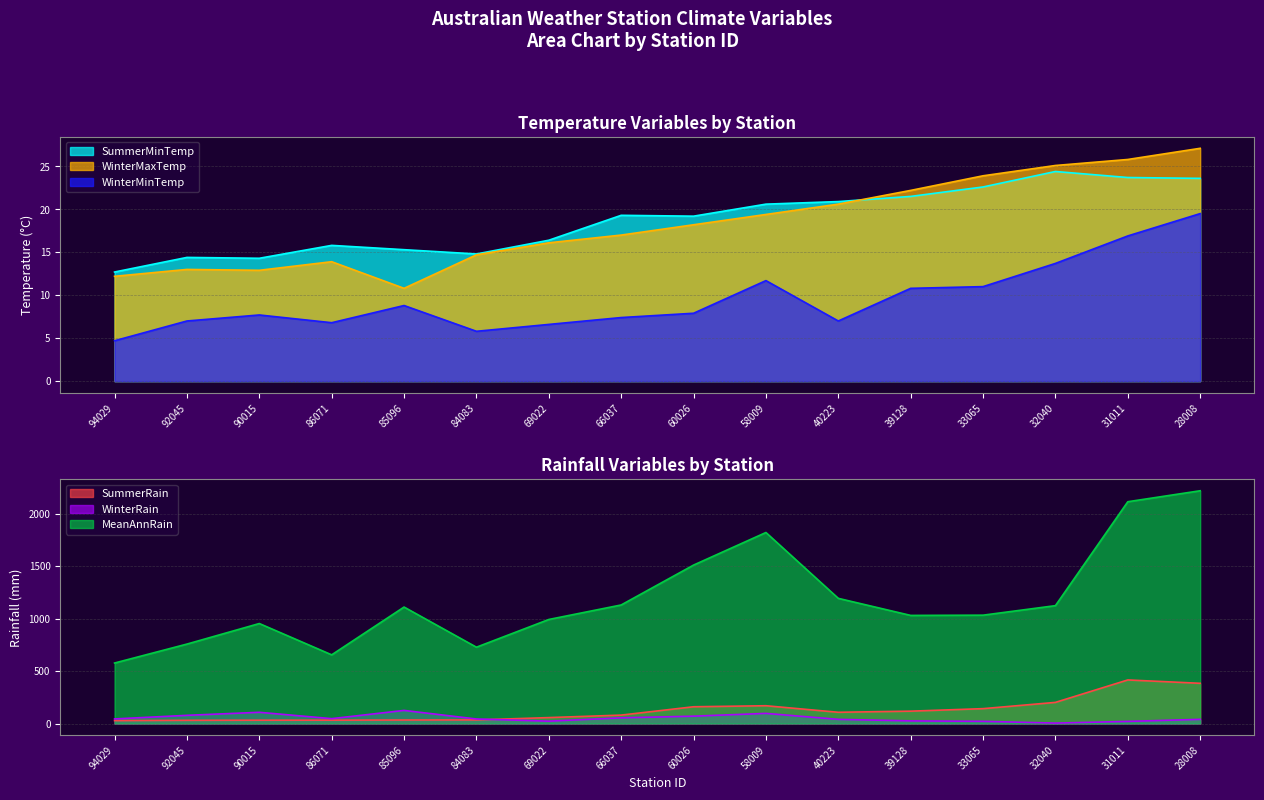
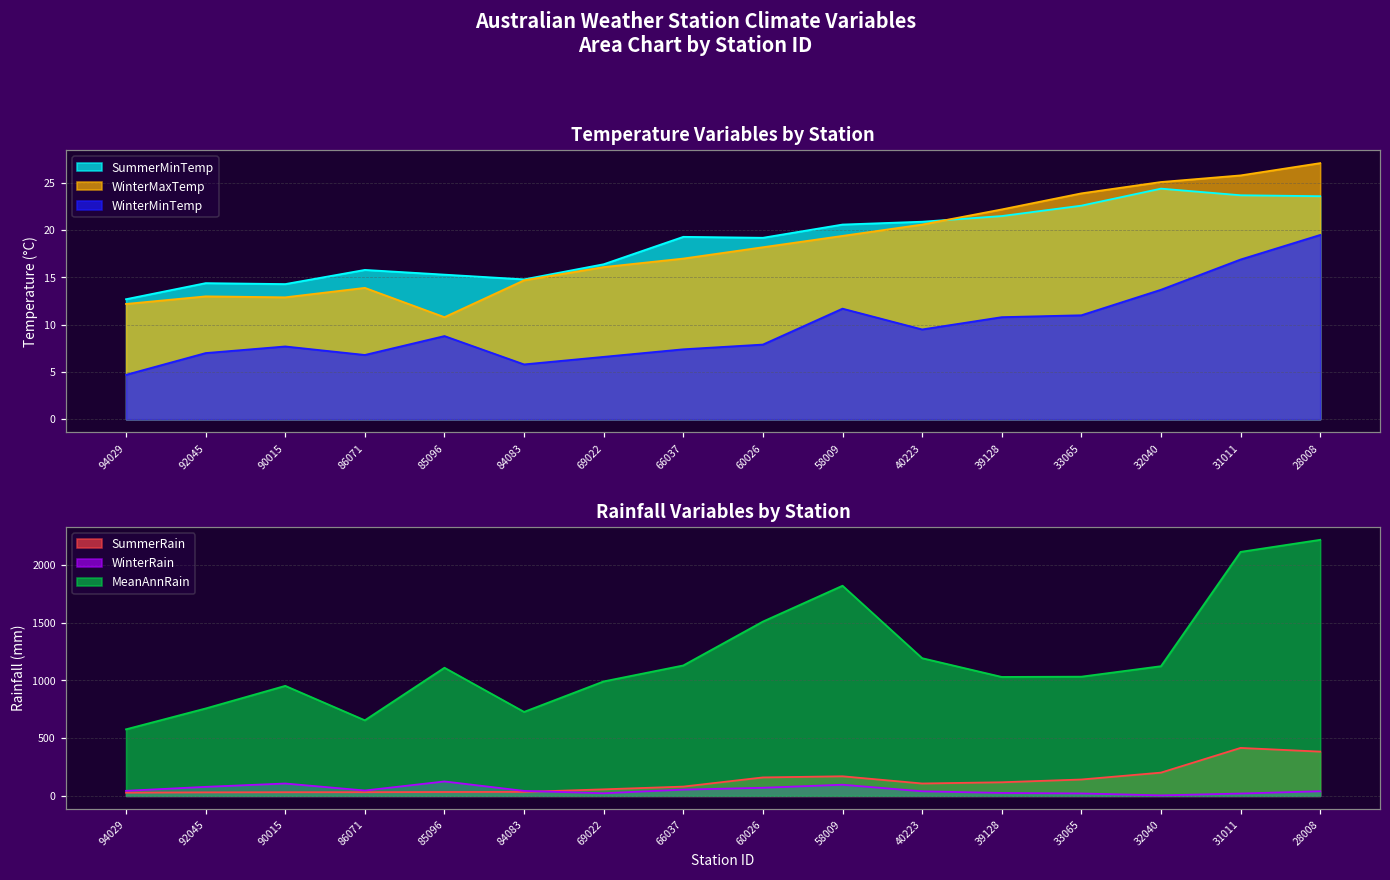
  {
    "Temperature Variables by Station": {
      "SummerMinTemp": {
        "94029": 13,
        "92045": 14,
        "90015": 14,
        "86071": 16,
        "85096": 15,
        "66037": 19,
        "60026": 19,
        "58009": 21,
        "40223": 21,
        "39128": 22,
        "33065": 23,
        "32040": 24,
        "31011": 24,
        "28008": 24
      },
      "WinterMaxTemp": {
        "94029": 12,
        "92045": 13,
        "90015": 13,
        "86071": 14,
        "85096": 11,
        "66037": 17,
        "60026": 18,
        "58009": 19,
        "40223": 21,
        "39128": 22,
        "33065": 24,
        "32040": 25,
        "31011": 26,
        "28008": 27
      },
      "WinterMinTemp": {
        "94029": 5,
        "92045": 7,
        "90015": 8,
        "86071": 7,
        "85096": 9,
        "84083": 6,
        "69022": 7,
        "66037": 7,
        "60026": 8,
        "58009": 12,
-       "40223": 7,
+       "40223": 10,
        "39128": 11,
        "33065": 11,
        "32040": 14,
        "31011": 17,
        "28008": 20
      }
    },
    "Rainfall Variables by Station": {
      "SummerRain": {
        "92045": 30,
        "90015": 30,
        "85096": 30,
        "69022": 60,
        "66037": 80,
        "60026": 160,
        "58009": 170,
        "40223": 110,
        "39128": 120,
        "33065": 140,
        "32040": 200,
        "31011": 420,
        "28008": 380
      },
      "WinterRain": {
        "92045": 80,
        "90015": 110,
        "85096": 130,
        "69022": 20,
        "66037": 50,
        "60026": 70,
        "58009": 100,
        "40223": 40,
        "39128": 30,
        "33065": 20,
        "32040": 0,
        "31011": 20,
        "28008": 40
      },
      "MeanAnnRain": {
        "94029": 580,
        "92045": 760,
        "90015": 950,
        "86071": 650,
        "85096": 1110,
        "84083": 730,
        "69022": 990,
        "66037": 1130,
        "60026": 1510,
        "58009": 1820,
        "40223": 1190,
        "39128": 1030,
        "33065": 1030,
        "32040": 1120,
        "31011": 2110,
        "28008": 2220
      }
    }
  }
